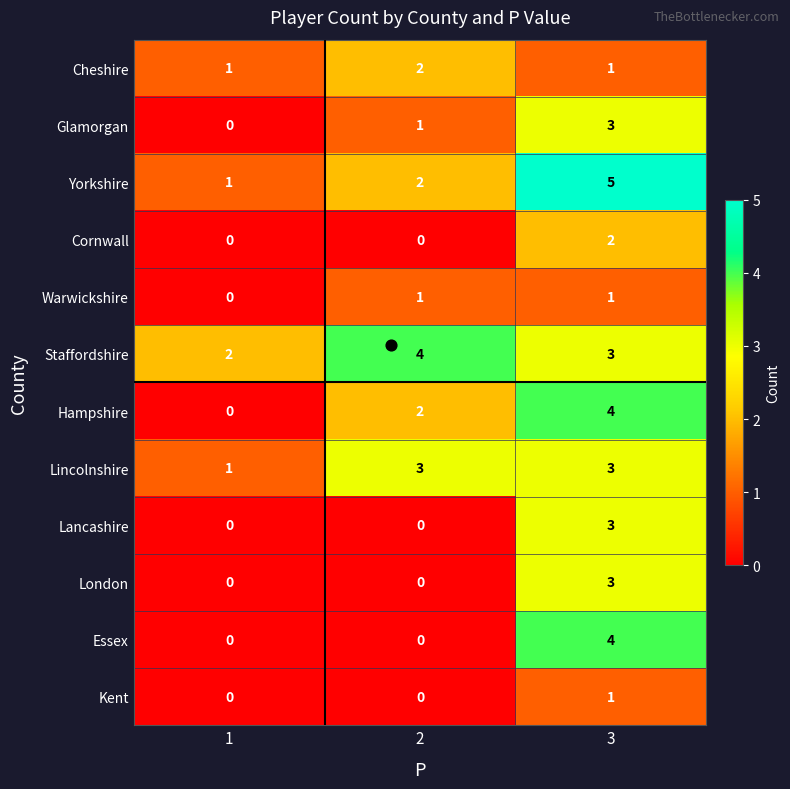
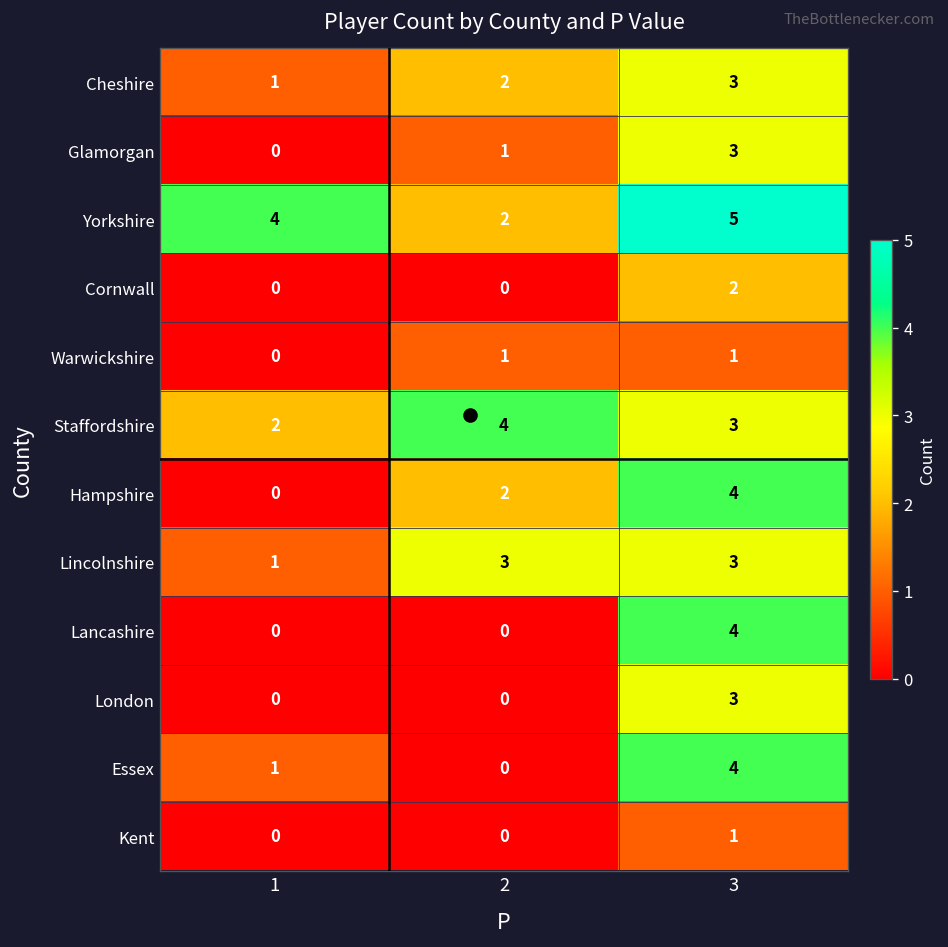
  {
    "Cheshire": {
      "1": 1,
      "2": 2,
-     "3": 1
+     "3": 3
    },
    "Glamorgan": {
      "1": 0,
      "2": 1,
      "3": 3
    },
    "Yorkshire": {
-     "1": 1,
+     "1": 4,
      "2": 2,
      "3": 5
    },
    "Cornwall": {
      "1": 0,
      "2": 0,
      "3": 2
    },
    "Warwickshire": {
      "1": 0,
      "2": 1,
      "3": 1
    },
    "Staffordshire": {
      "1": 2,
      "2": 4,
      "3": 3
    },
    "Hampshire": {
      "1": 0,
      "2": 2,
      "3": 4
    },
    "Lincolnshire": {
      "1": 1,
      "2": 3,
      "3": 3
    },
    "Lancashire": {
      "1": 0,
      "2": 0,
-     "3": 3
+     "3": 4
    },
    "London": {
      "1": 0,
      "2": 0,
      "3": 3
    },
    "Essex": {
-     "1": 0,
+     "1": 1,
      "2": 0,
      "3": 4
    },
    "Kent": {
      "1": 0,
      "2": 0,
      "3": 1
    }
  }
